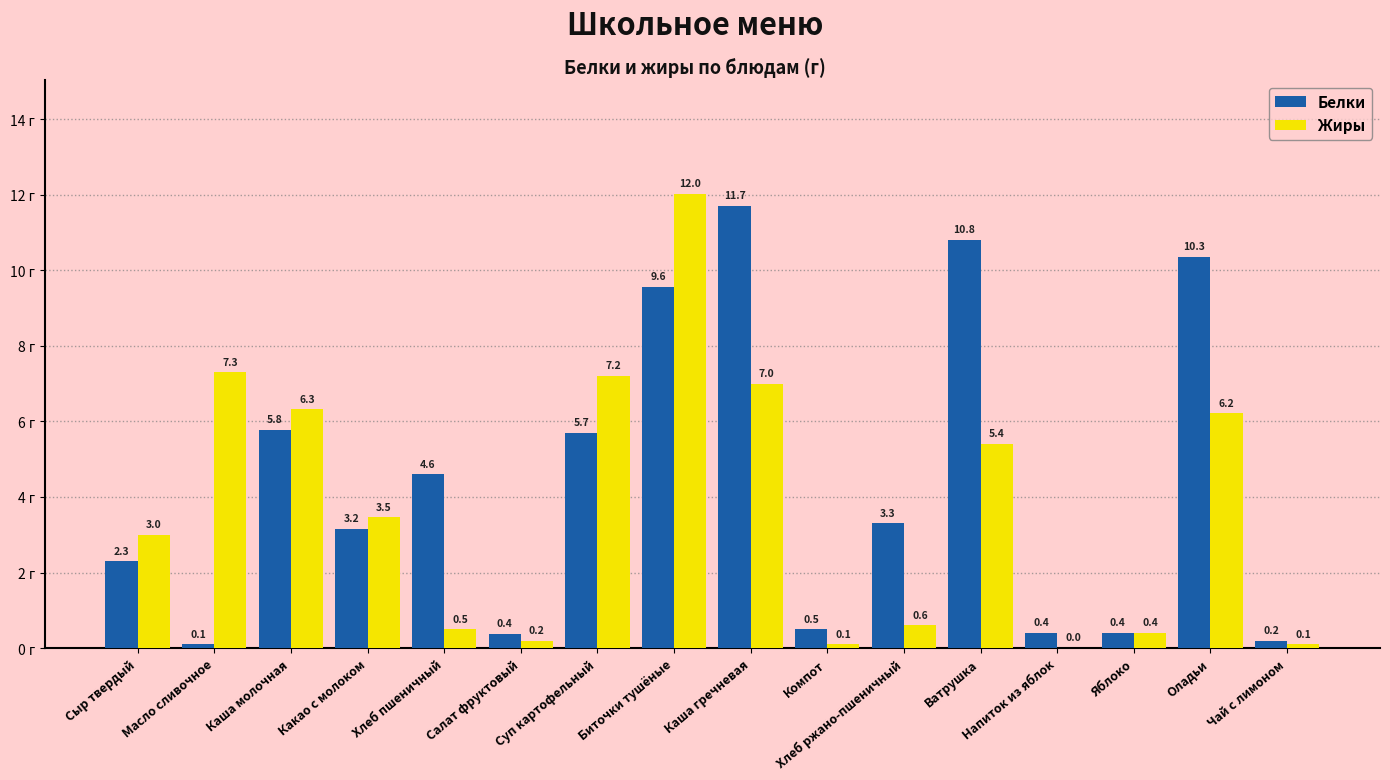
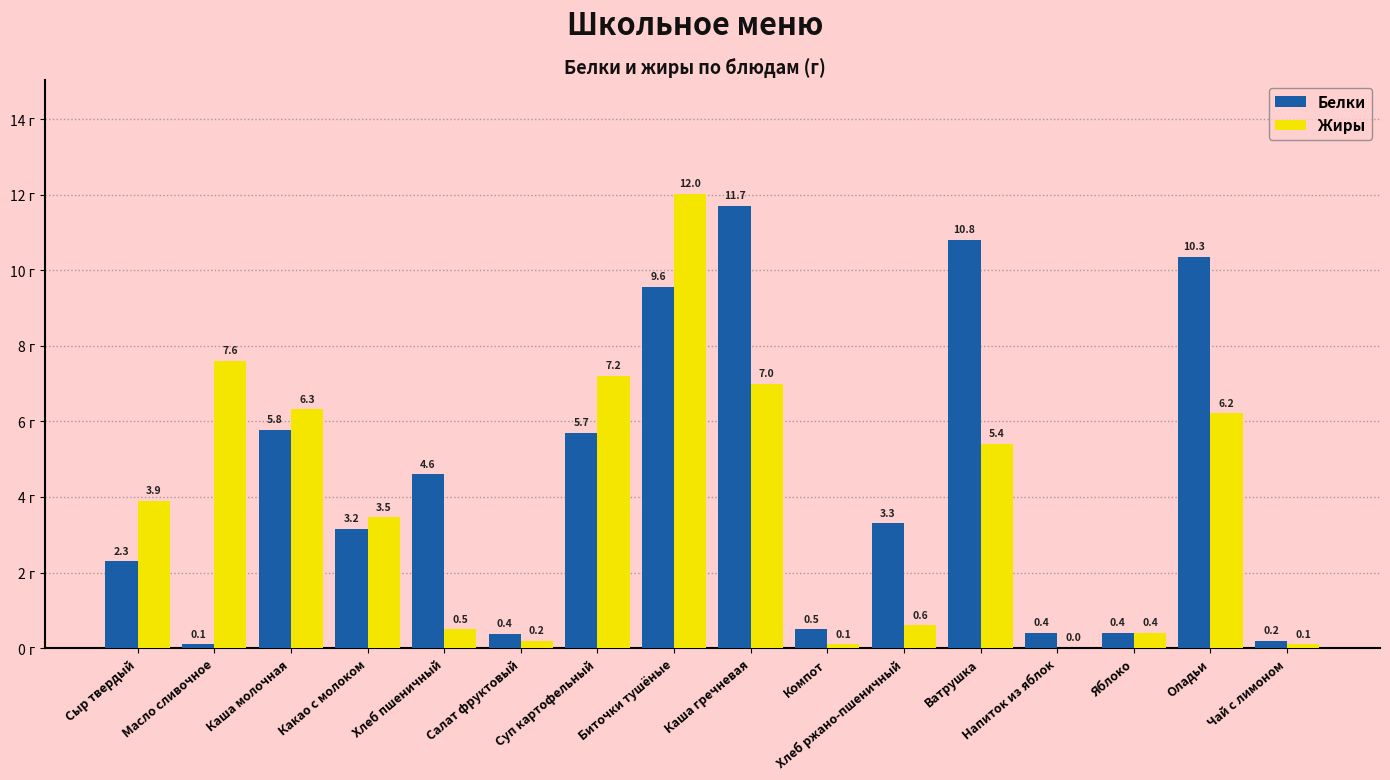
  {
    "Белки": {
      "Сыр твердый": 2.3,
      "Масло сливочное": 0.1,
      "Каша молочная": 5.8,
      "Какао с молоком": 3.2,
      "Хлеб пшеничный": 4.6,
      "Салат фруктовый": 0.4,
      "Суп картофельный": 5.7,
      "Биточки тушёные": 9.6,
      "Каша гречневая": 11.7,
      "Компот": 0.5,
      "Хлеб ржано-пшеничный": 3.3,
      "Ватрушка": 10.8,
      "Напиток из яблок": 0.4,
      "Яблоко": 0.4,
      "Оладьи": 10.3,
      "Чай с лимоном": 0.2
    },
    "Жиры": {
-     "Сыр твердый": 3.0,
-     "Масло сливочное": 7.3,
+     "Сыр твердый": 3.9,
+     "Масло сливочное": 7.6,
      "Каша молочная": 6.3,
      "Какао с молоком": 3.5,
      "Хлеб пшеничный": 0.5,
      "Салат фруктовый": 0.2,
      "Суп картофельный": 7.2,
      "Биточки тушёные": 12.0,
      "Каша гречневая": 7.0,
      "Компот": 0.1,
      "Хлеб ржано-пшеничный": 0.6,
      "Ватрушка": 5.4,
      "Напиток из яблок": 0.0,
      "Яблоко": 0.4,
      "Оладьи": 6.2,
      "Чай с лимоном": 0.1
    }
  }
